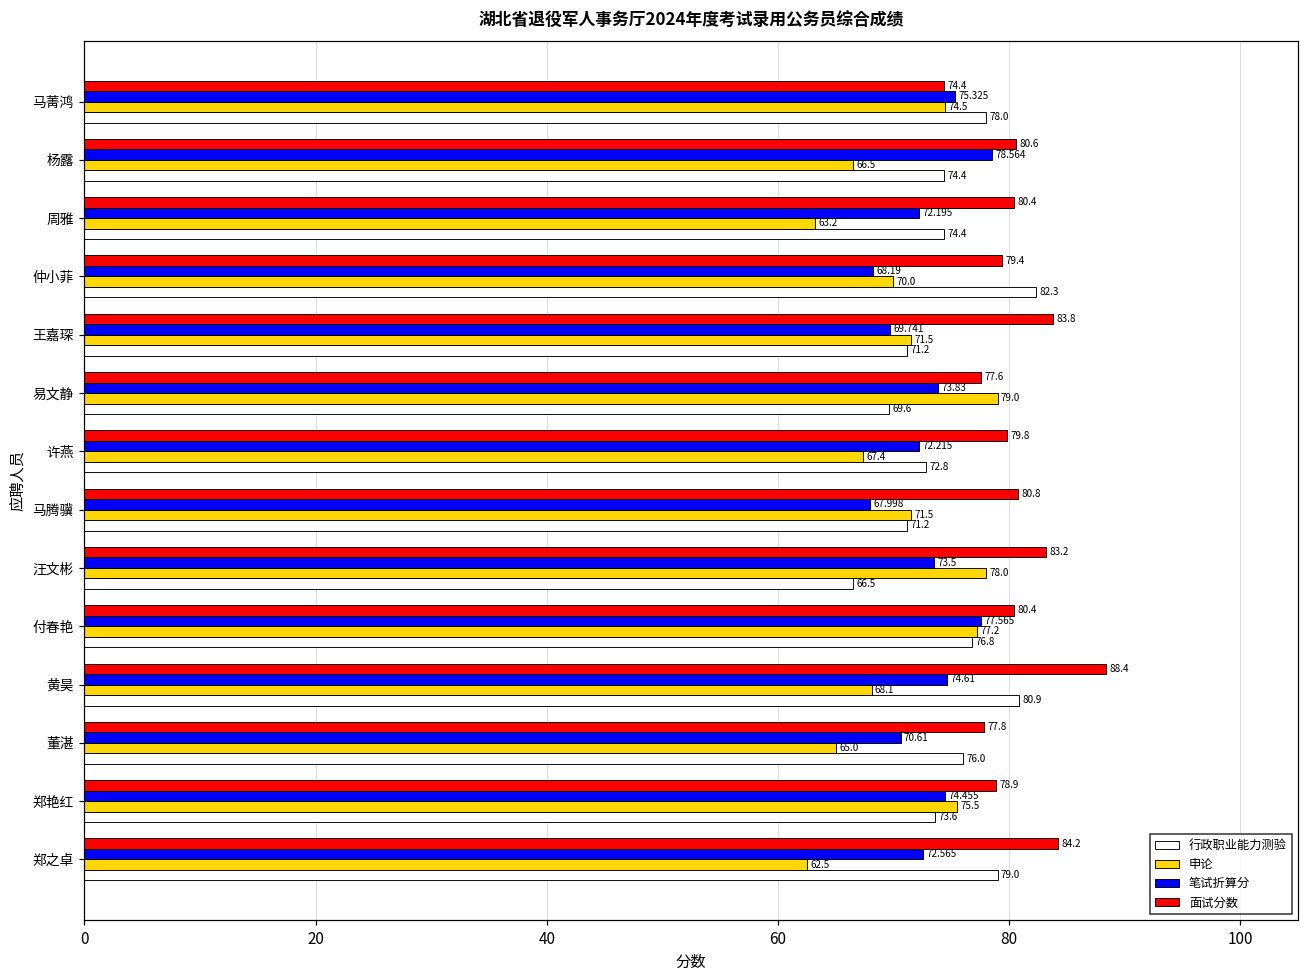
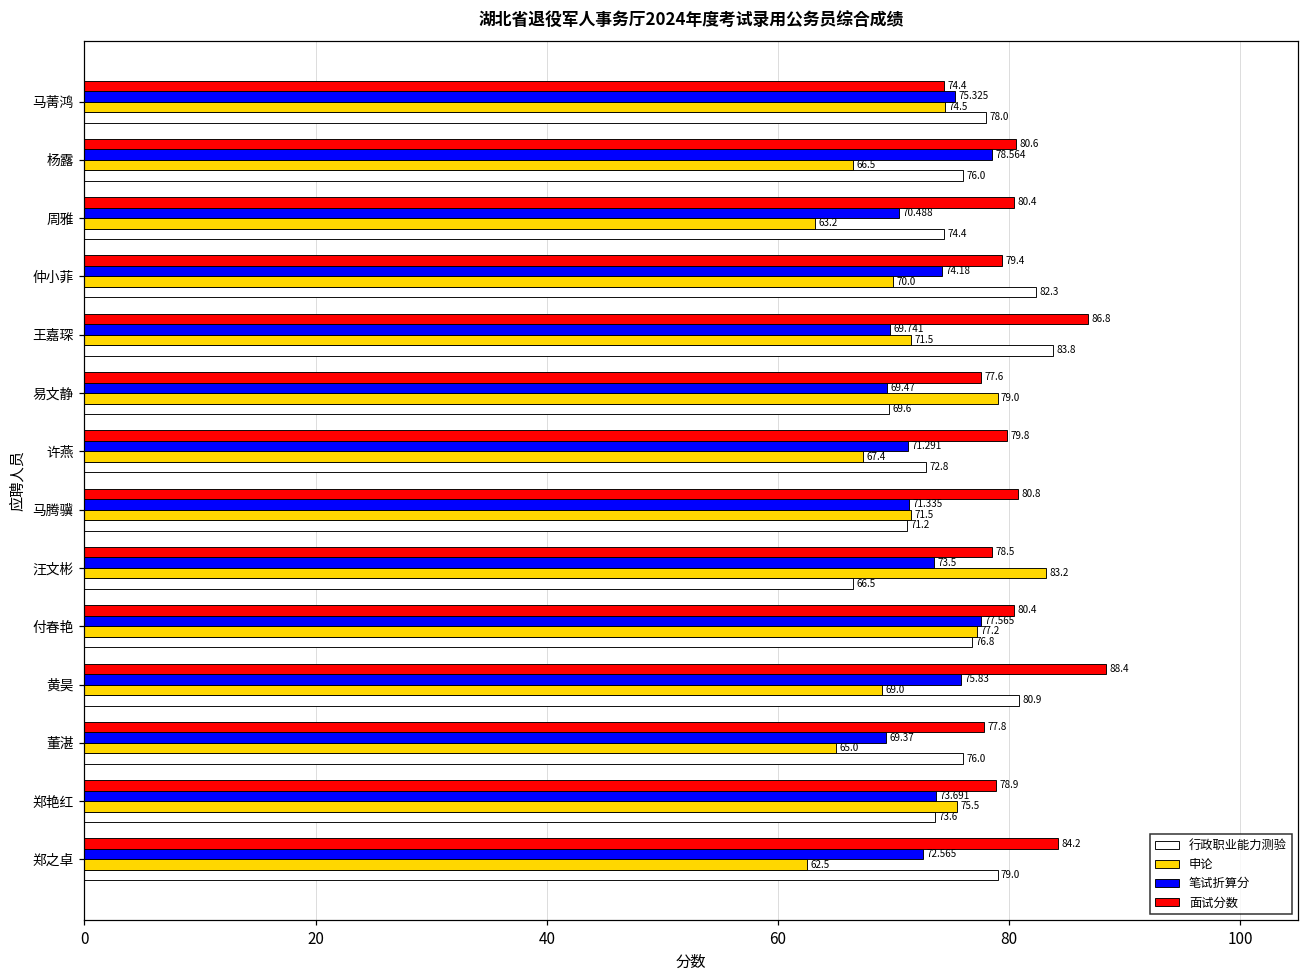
  {
    "行政职业能力测验": {
      "马菁鸿": 78.0,
-     "杨露": 74.4,
+     "杨露": 76.0,
      "周雅": 74.4,
      "仲小菲": 82.3,
-     "王嘉琛": 71.2,
+     "王嘉琛": 83.8,
      "易文静": 69.6,
      "许燕": 72.8,
      "马腾骥": 71.2,
      "汪文彬": 66.5,
      "付春艳": 76.8,
      "黄昊": 80.9,
      "董湛": 76.0,
      "郑艳红": 73.6,
      "郑之卓": 79.0
    },
    "申论": {
      "马菁鸿": 74.5,
      "杨露": 66.5,
      "周雅": 63.2,
      "仲小菲": 70.0,
      "王嘉琛": 71.5,
      "易文静": 79.0,
      "许燕": 67.4,
      "马腾骥": 71.5,
-     "汪文彬": 78.0,
+     "汪文彬": 83.2,
      "付春艳": 77.2,
-     "黄昊": 68.1,
+     "黄昊": 69.0,
      "董湛": 65.0,
      "郑艳红": 75.5,
      "郑之卓": 62.5
    },
    "笔试折算分": {
      "马菁鸿": 75.325,
      "杨露": 78.564,
-     "周雅": 72.195,
-     "仲小菲": 68.19,
+     "周雅": 70.488,
+     "仲小菲": 74.18,
      "王嘉琛": 69.741,
-     "易文静": 73.83,
-     "许燕": 72.215,
-     "马腾骥": 67.998,
+     "易文静": 69.47,
+     "许燕": 71.291,
+     "马腾骥": 71.335,
      "汪文彬": 73.5,
      "付春艳": 77.565,
-     "黄昊": 74.61,
-     "董湛": 70.61,
-     "郑艳红": 74.455,
+     "黄昊": 75.83,
+     "董湛": 69.37,
+     "郑艳红": 73.691,
      "郑之卓": 72.565
    },
    "面试分数": {
      "马菁鸿": 74.4,
      "杨露": 80.6,
      "周雅": 80.4,
      "仲小菲": 79.4,
-     "王嘉琛": 83.8,
+     "王嘉琛": 86.8,
      "易文静": 77.6,
      "许燕": 79.8,
      "马腾骥": 80.8,
-     "汪文彬": 83.2,
+     "汪文彬": 78.5,
      "付春艳": 80.4,
      "黄昊": 88.4,
      "董湛": 77.8,
      "郑艳红": 78.9,
      "郑之卓": 84.2
    }
  }
